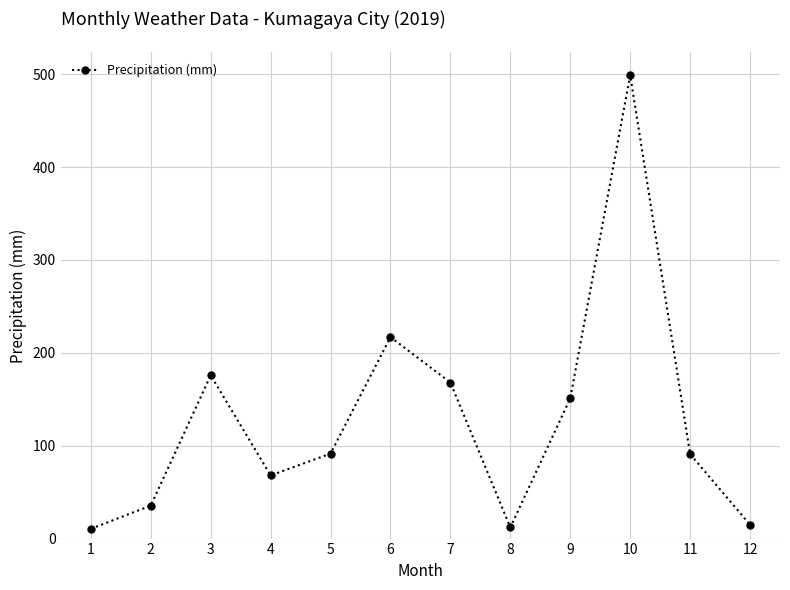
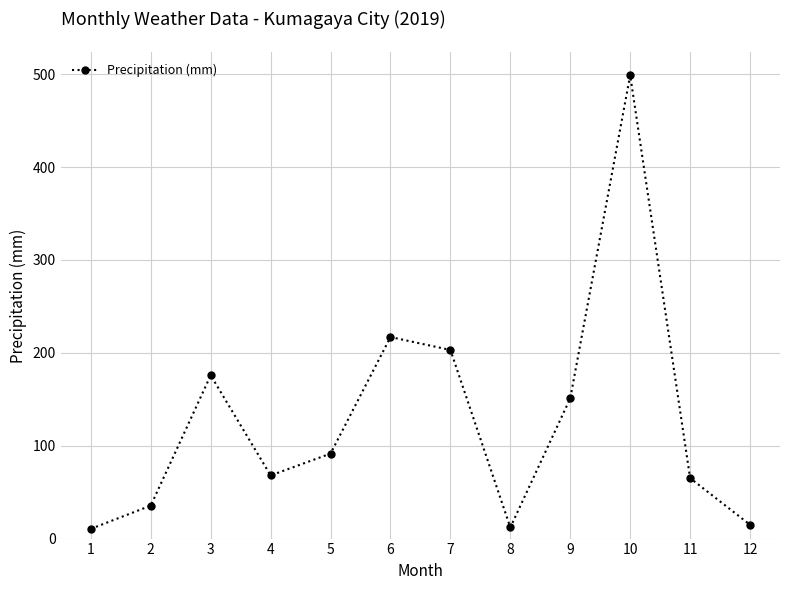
  {
    "1": 10,
    "2": 40,
    "3": 180,
    "4": 70,
    "5": 90,
    "6": 220,
-   "7": 170,
+   "7": 200,
    "8": 10,
    "9": 150,
    "10": 500,
-   "11": 90,
+   "11": 70,
    "12": 10
  }
